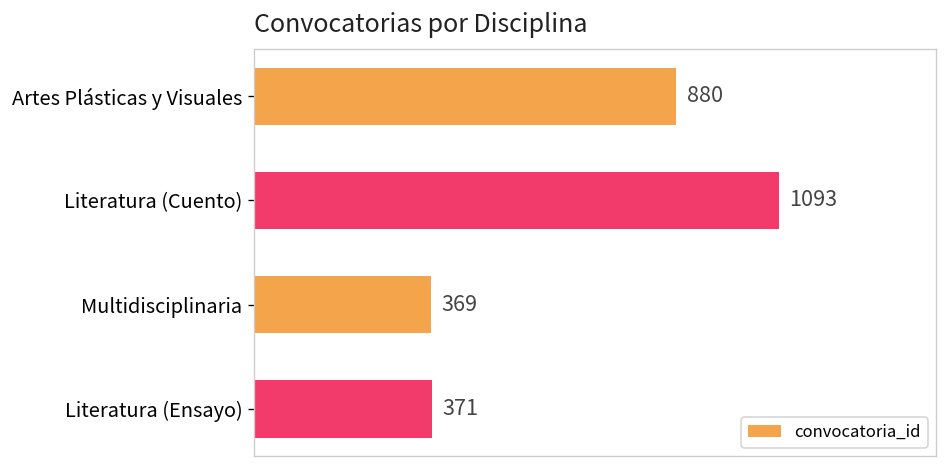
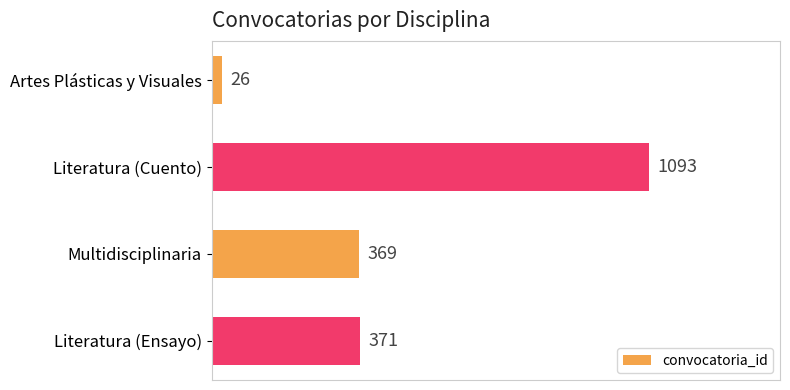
  {
-   "Artes Plásticas y Visuales": 880,
+   "Artes Plásticas y Visuales": 26,
    "Literatura (Cuento)": 1093,
    "Multidisciplinaria": 369,
    "Literatura (Ensayo)": 371
  }
